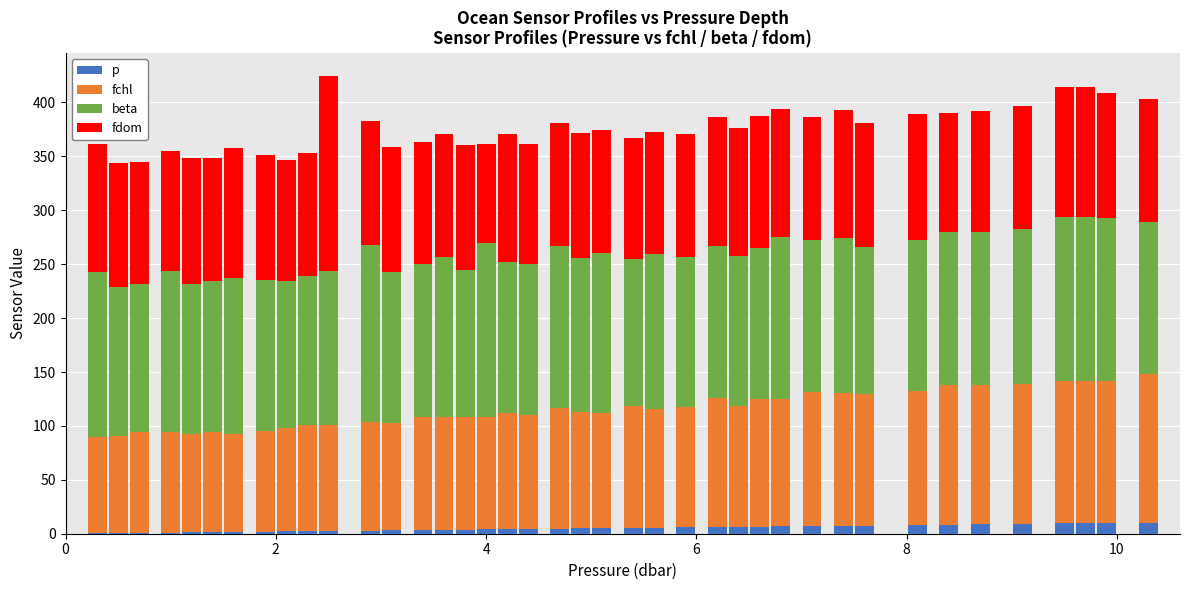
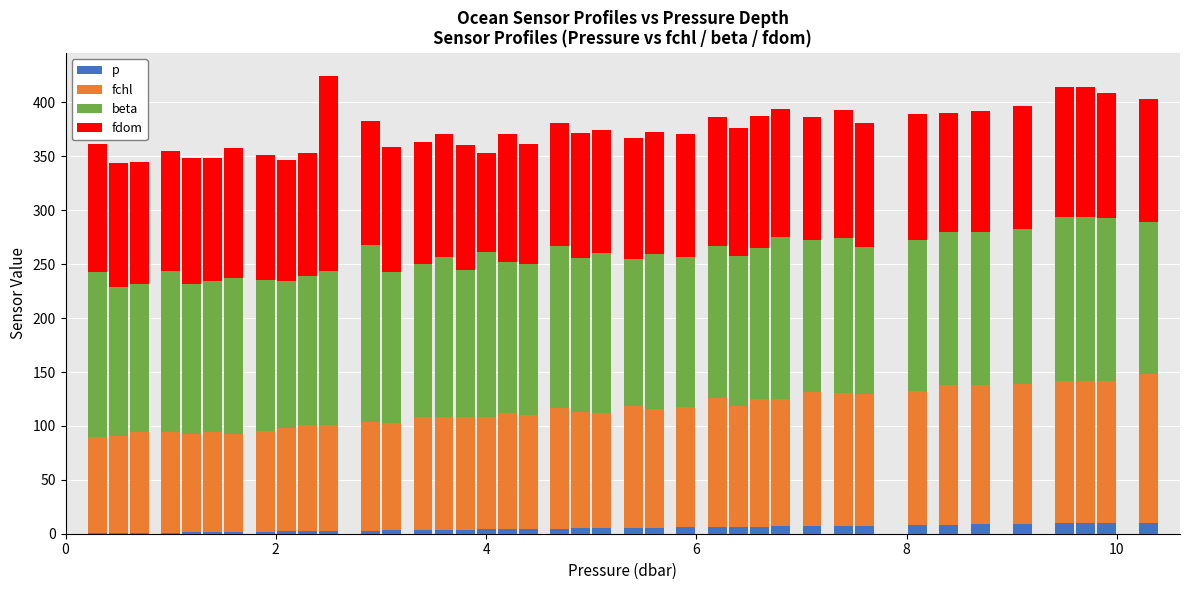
  {
    "p": {
      "4": 4
    },
    "fchl": {
      "4": 104
    },
    "beta": {
-     "4": 162
+     "4": 153
    },
    "fdom": {
      "4": 92
    }
  }
